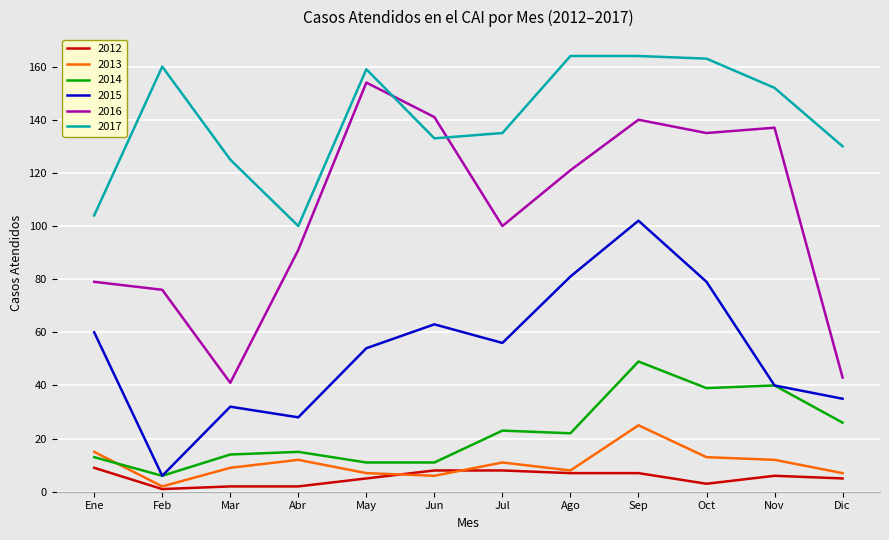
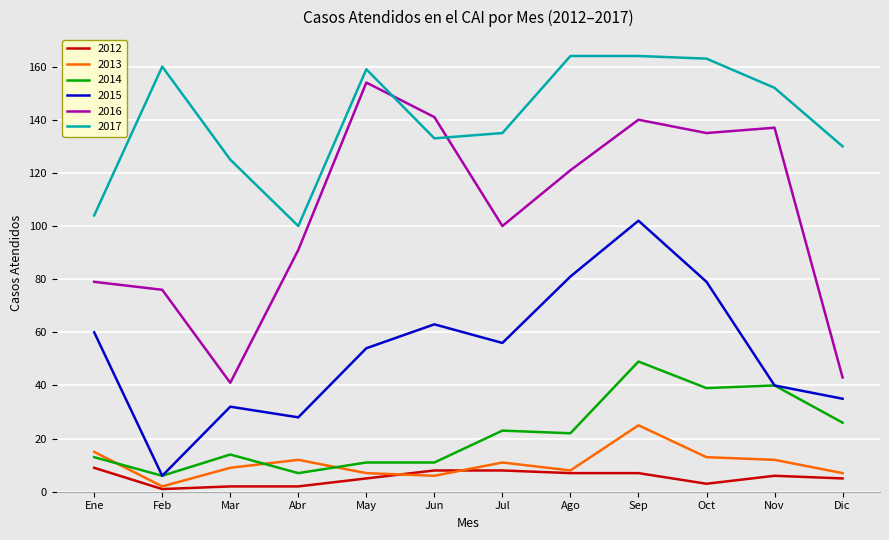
  {
    "2012": {
      "Ene": 9,
      "Feb": 1,
      "Mar": 2,
      "Abr": 2,
      "May": 5,
      "Jun": 8,
      "Jul": 8,
      "Ago": 7,
      "Sep": 7,
      "Oct": 3,
      "Nov": 6,
      "Dic": 5
    },
    "2013": {
      "Ene": 15,
      "Feb": 2,
      "Mar": 9,
      "Abr": 12,
      "May": 7,
      "Jun": 6,
      "Jul": 11,
      "Ago": 8,
      "Sep": 25,
      "Oct": 13,
      "Nov": 12,
      "Dic": 7
    },
    "2014": {
      "Ene": 13,
      "Mar": 14,
-     "Abr": 15,
+     "Abr": 7,
      "May": 11,
      "Jun": 11,
      "Jul": 23,
      "Ago": 22,
      "Sep": 49,
      "Oct": 39,
      "Dic": 26
    },
    "2015": {
      "Ene": 60,
      "Mar": 32,
      "Abr": 28,
      "May": 54,
      "Jun": 63,
      "Jul": 56,
      "Ago": 81,
      "Sep": 102,
      "Oct": 79,
      "Dic": 35
    },
    "2016": {
      "Ene": 79,
      "Feb": 76,
      "Mar": 41,
      "Abr": 91,
      "May": 154,
      "Jun": 141,
      "Jul": 100,
      "Ago": 121,
      "Sep": 140,
      "Oct": 135,
      "Nov": 137,
      "Dic": 43
    },
    "2017": {
      "Ene": 104,
      "Feb": 160,
      "Mar": 125,
      "Abr": 100,
      "May": 159,
      "Jun": 133,
      "Jul": 135,
      "Ago": 164,
      "Sep": 164,
      "Oct": 163,
      "Nov": 152,
      "Dic": 130
    }
  }
